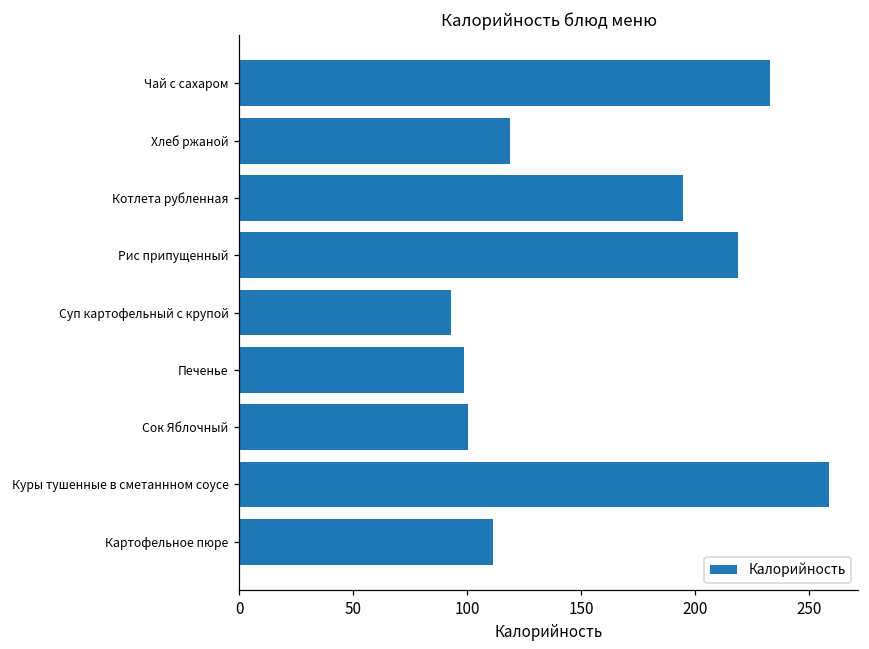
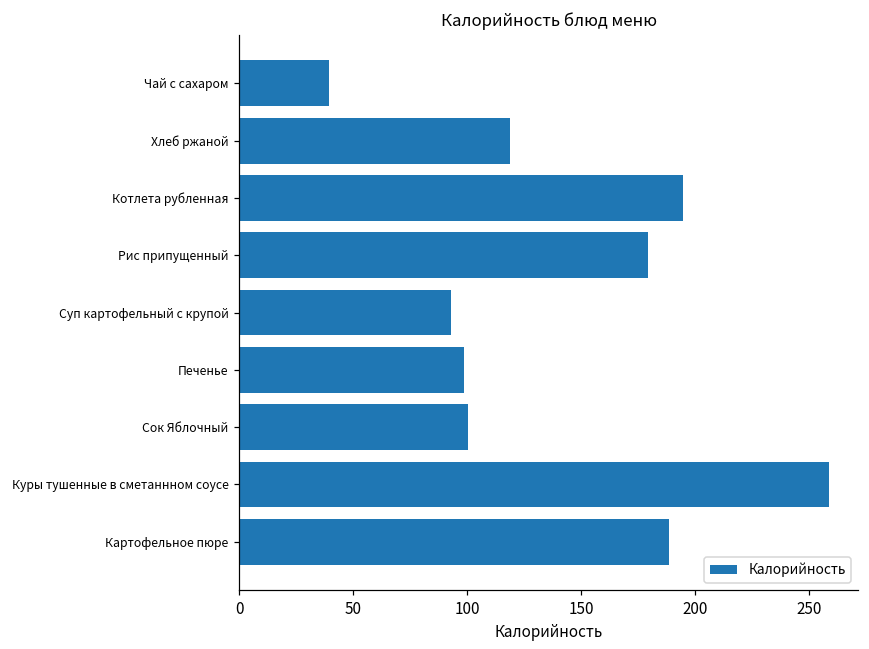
  {
-   "Чай с сахаром": 233,
+   "Чай с сахаром": 39,
    "Хлеб ржаной": 119,
    "Котлета рубленная": 195,
-   "Рис припущенный": 219,
+   "Рис припущенный": 179,
    "Суп картофельный с крупой": 93,
    "Печенье": 99,
    "Сок Яблочный": 101,
    "Куры тушенные в сметаннном соусе": 258,
-   "Картофельное пюре": 111
+   "Картофельное пюре": 188
  }
